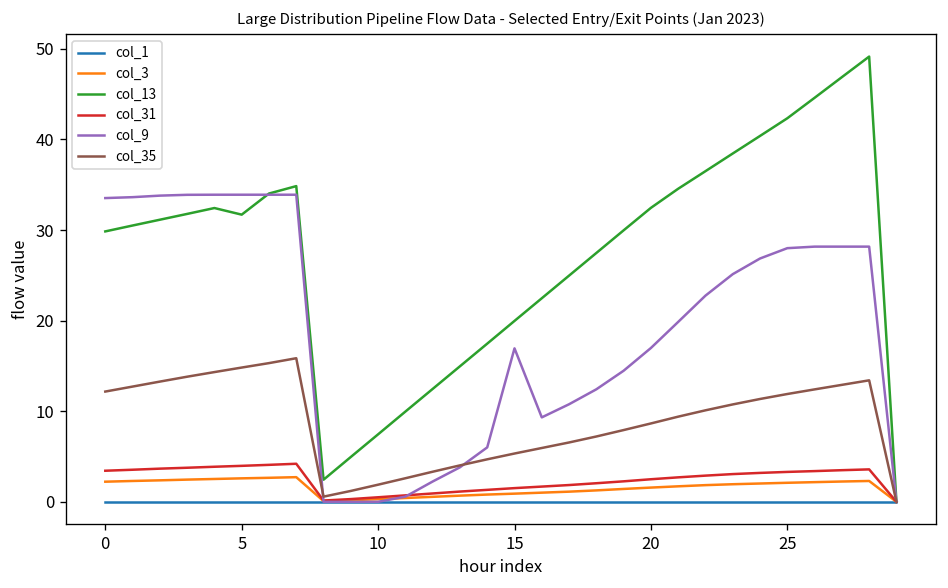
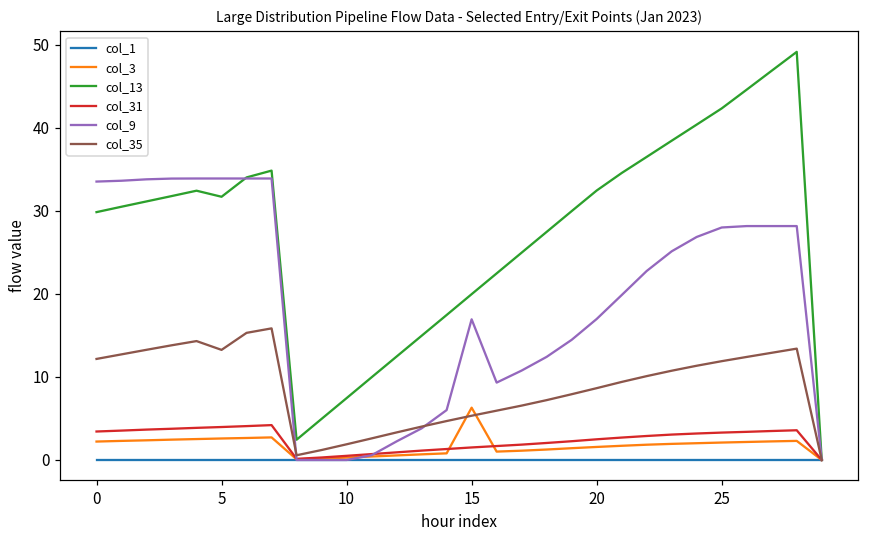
  {
    "col_1": {
      "0": 0,
      "5": 0,
      "15": 0,
      "20": 0,
      "25": 0
    },
    "col_3": {
      "0": 2,
      "5": 3,
-     "15": 1,
+     "15": 6,
      "20": 2,
      "25": 2
    },
    "col_13": {
      "0": 30,
      "5": 32,
      "10": 7,
      "15": 20,
      "20": 32,
      "25": 42
    },
    "col_31": {
      "0": 3,
      "5": 4,
      "15": 2,
      "20": 2,
      "25": 3
    },
    "col_9": {
      "0": 34,
      "5": 34,
      "15": 17,
      "20": 17,
      "25": 28
    },
    "col_35": {
      "0": 12,
-     "5": 15,
+     "5": 13,
      "10": 2,
      "15": 5,
      "20": 9,
      "25": 12
    }
  }
